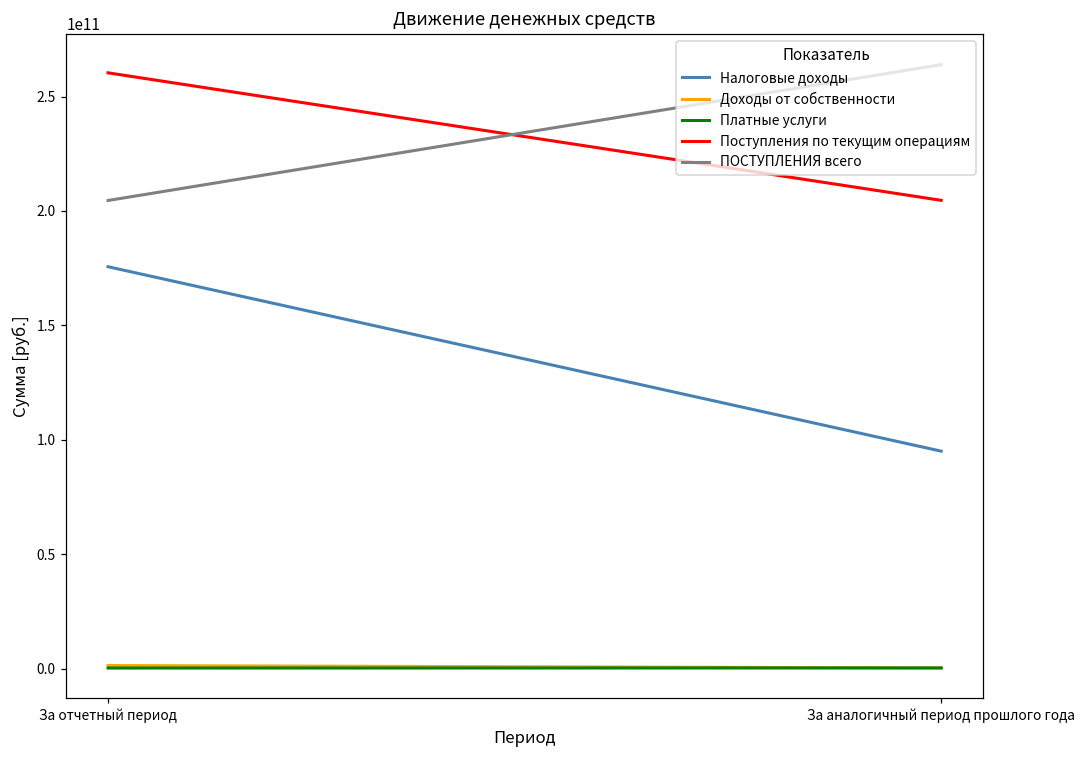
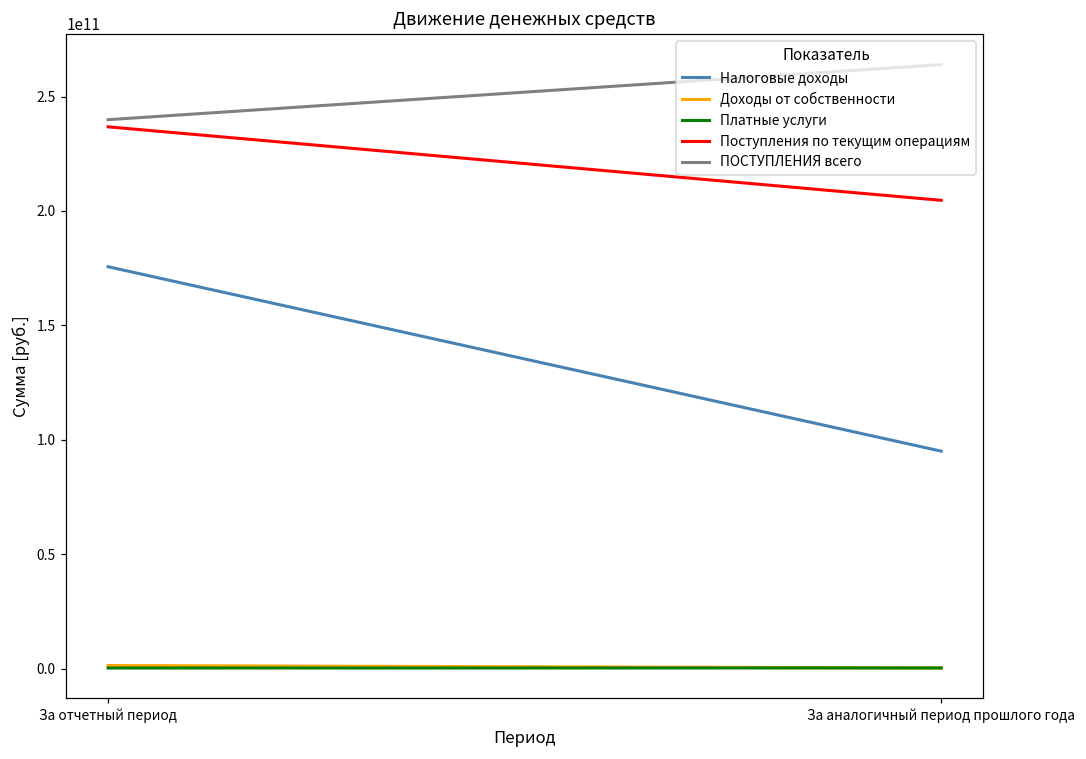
  {
    "Налоговые доходы": {
      "За отчетный период": 176000000000,
      "За аналогичный период прошлого года": 95000000000
    },
    "Поступления по текущим операциям": {
-     "За отчетный период": 260000000000,
+     "За отчетный период": 237000000000,
      "За аналогичный период прошлого года": 205000000000
    },
    "ПОСТУПЛЕНИЯ всего": {
-     "За отчетный период": 205000000000
+     "За отчетный период": 240000000000
    }
  }
